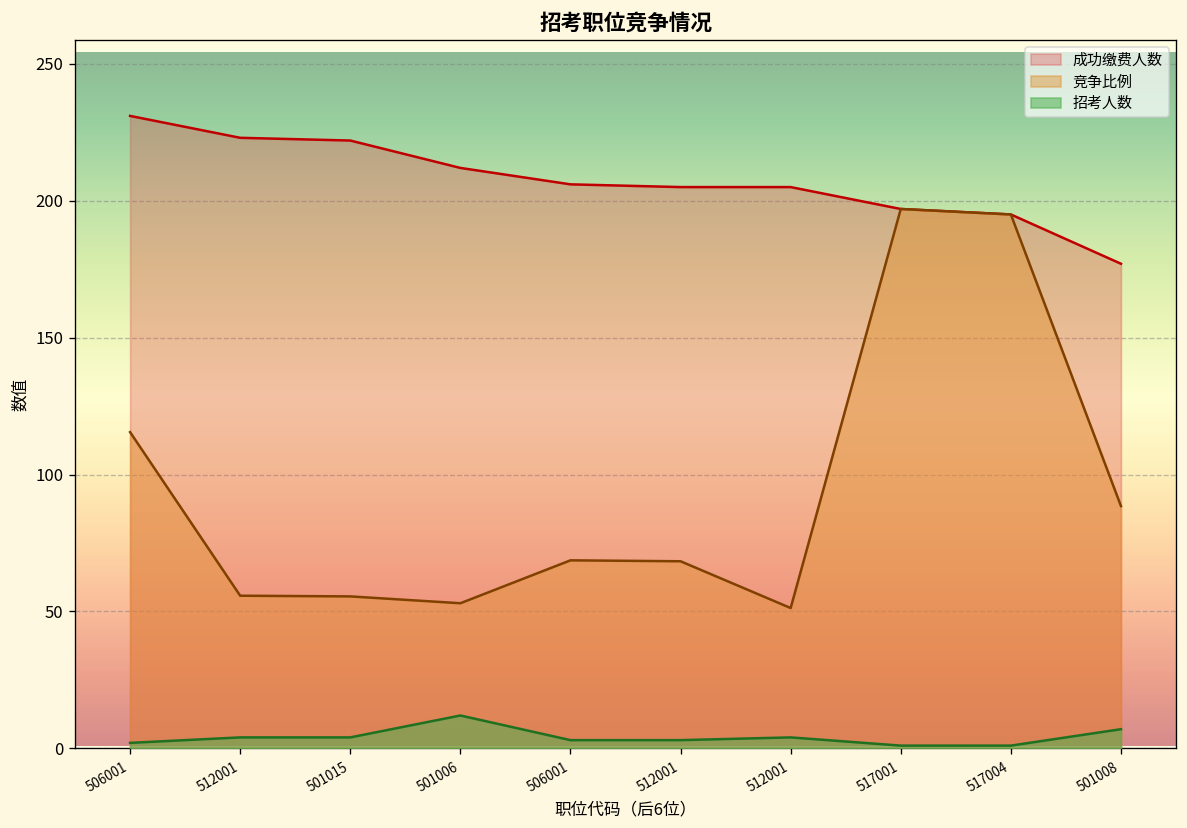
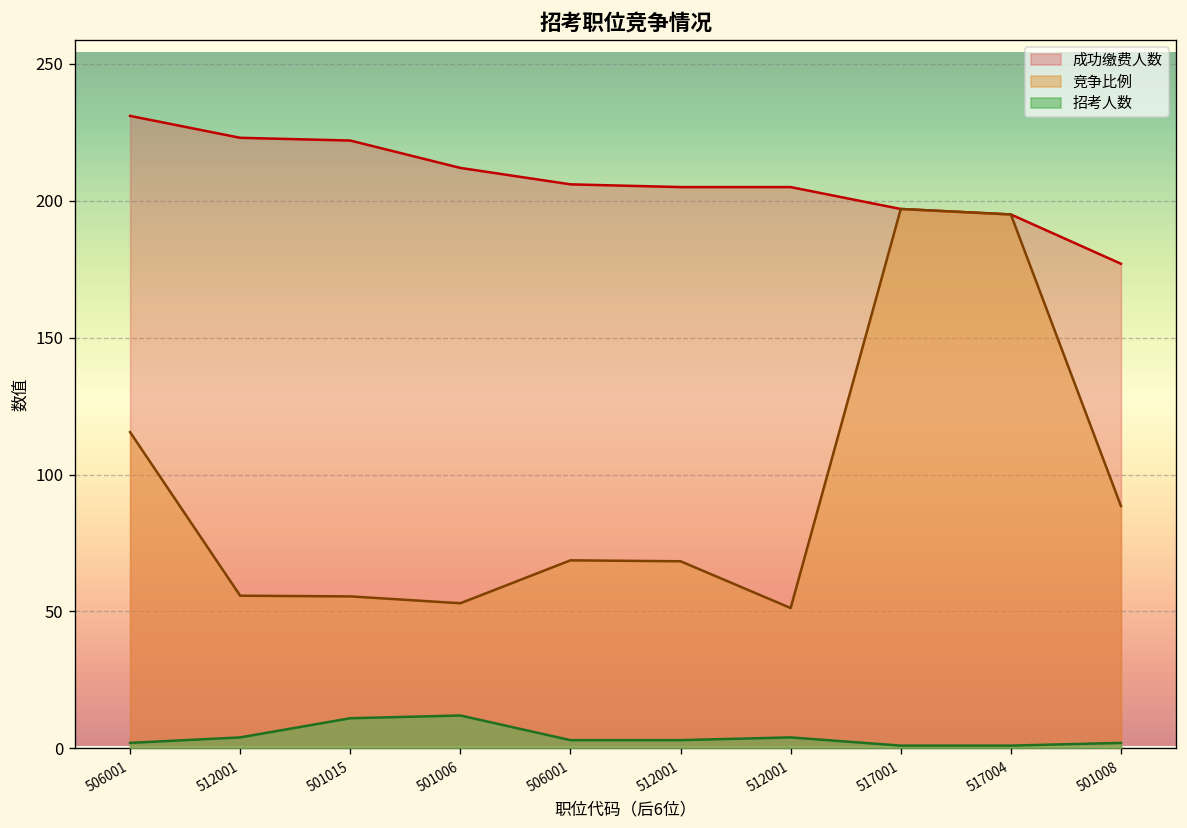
  {
    "招考人数": {
-     "501015": 4,
+     "501015": 11,
      "501006": 12,
      "517001": 1,
      "517004": 1,
-     "501008": 7
+     "501008": 2
    }
  }
